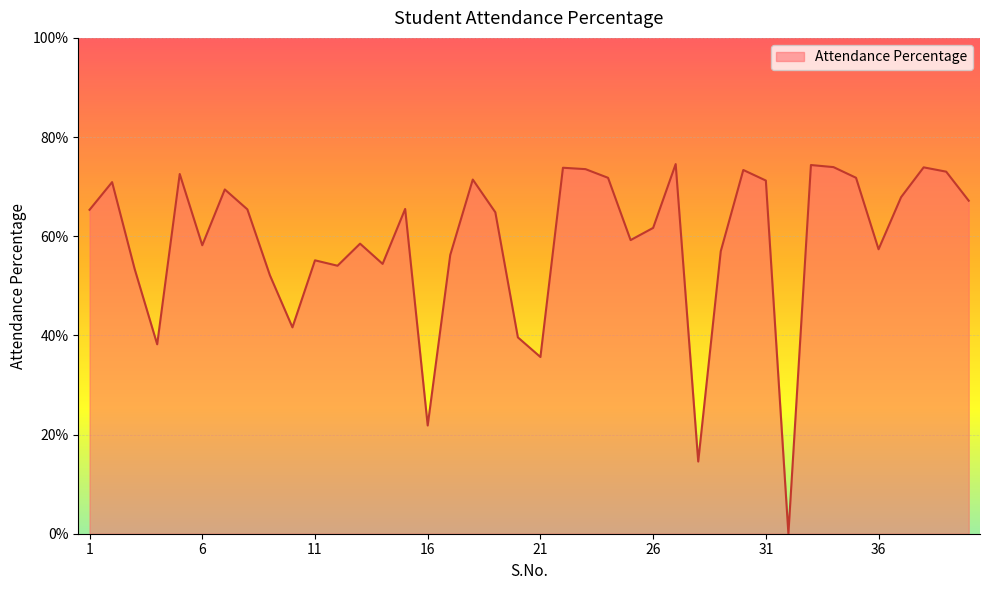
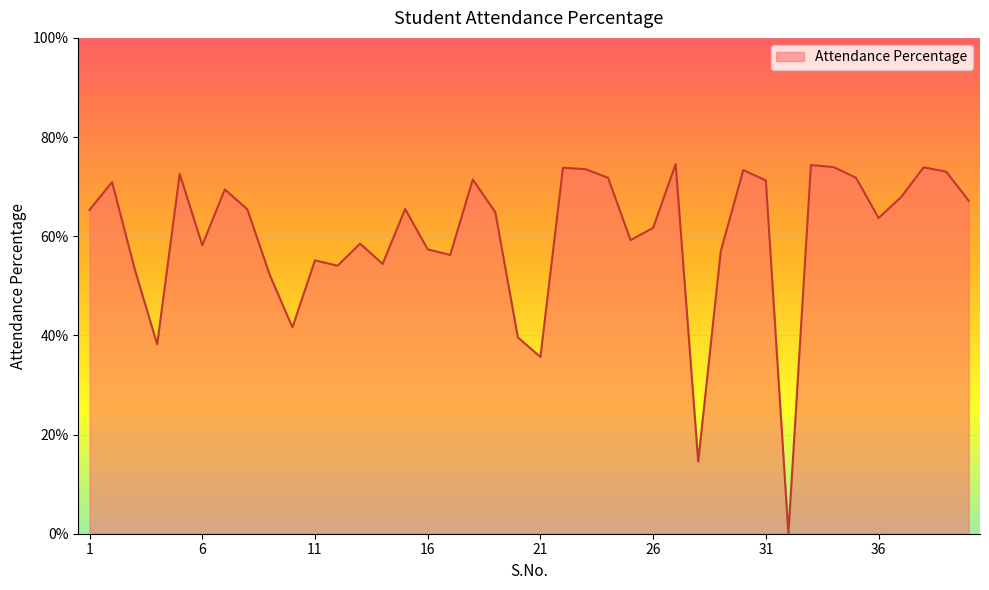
  {
    "1": "65%",
    "6": "58%",
    "11": "55%",
-   "16": "22%",
+   "16": "57%",
    "21": "36%",
    "26": "62%",
    "31": "71%",
-   "36": "57%"
+   "36": "64%"
  }
